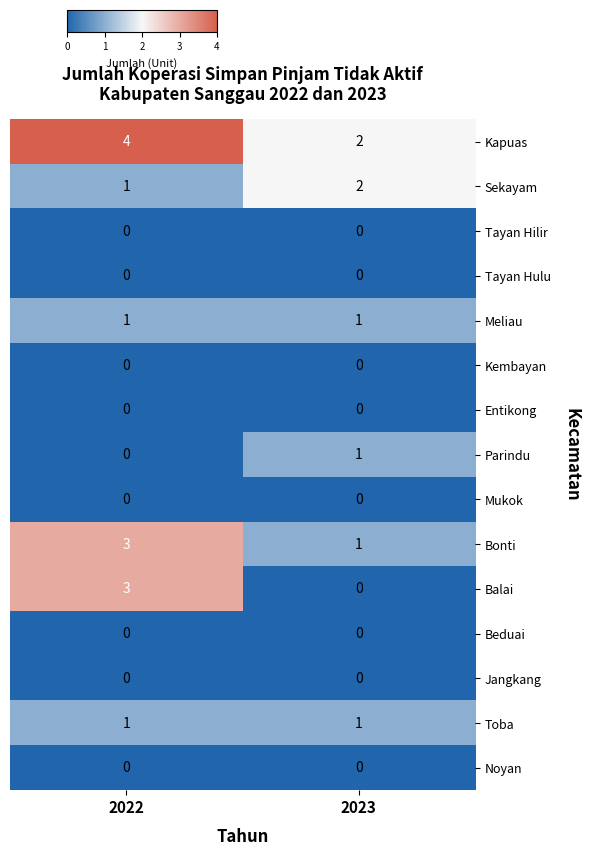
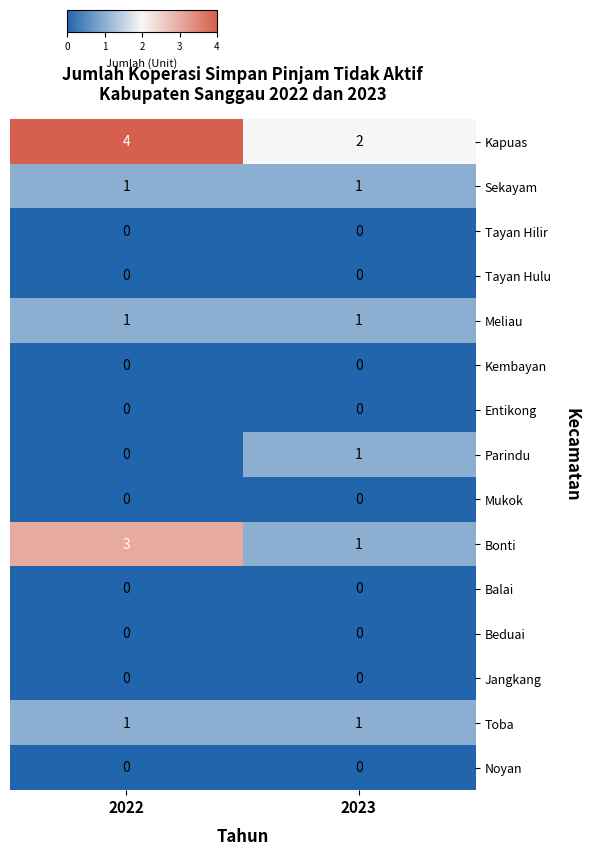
  {
    "Kapuas": {
      "2022": 4,
      "2023": 2
    },
    "Sekayam": {
      "2022": 1,
-     "2023": 2
+     "2023": 1
    },
    "Tayan Hilir": {
      "2022": 0,
      "2023": 0
    },
    "Tayan Hulu": {
      "2022": 0,
      "2023": 0
    },
    "Meliau": {
      "2022": 1,
      "2023": 1
    },
    "Kembayan": {
      "2022": 0,
      "2023": 0
    },
    "Entikong": {
      "2022": 0,
      "2023": 0
    },
    "Parindu": {
      "2022": 0,
      "2023": 1
    },
    "Mukok": {
      "2022": 0,
      "2023": 0
    },
    "Bonti": {
      "2022": 3,
      "2023": 1
    },
    "Balai": {
-     "2022": 3,
+     "2022": 0,
      "2023": 0
    },
    "Beduai": {
      "2022": 0,
      "2023": 0
    },
    "Jangkang": {
      "2022": 0,
      "2023": 0
    },
    "Toba": {
      "2022": 1,
      "2023": 1
    },
    "Noyan": {
      "2022": 0,
      "2023": 0
    }
  }
